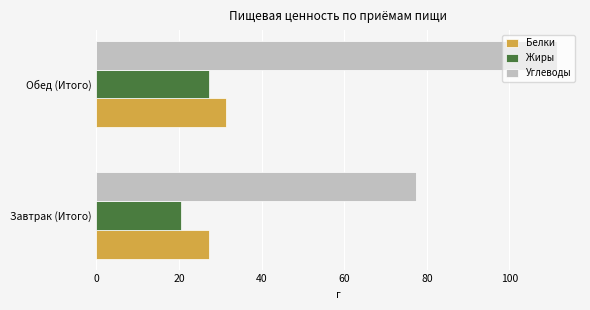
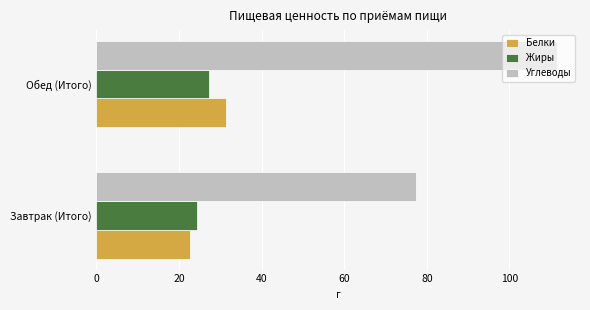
  {
    "Белки": {
      "Обед (Итого)": 31,
-     "Завтрак (Итого)": 27
+     "Завтрак (Итого)": 23
    },
    "Жиры": {
      "Обед (Итого)": 27,
-     "Завтрак (Итого)": 20
+     "Завтрак (Итого)": 24
    },
    "Углеводы": {
      "Завтрак (Итого)": 77
    }
  }
